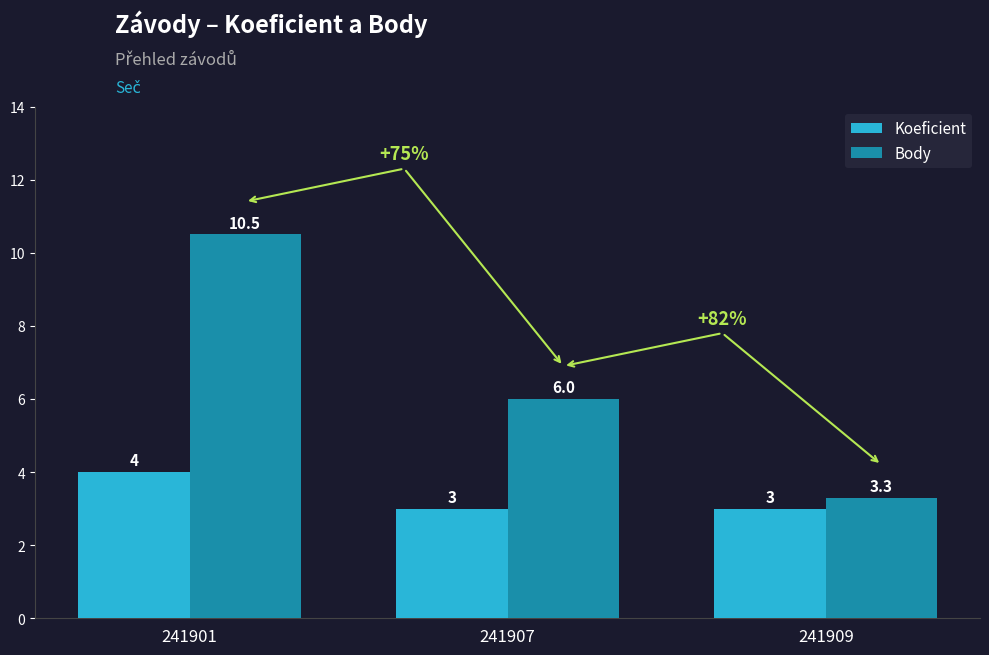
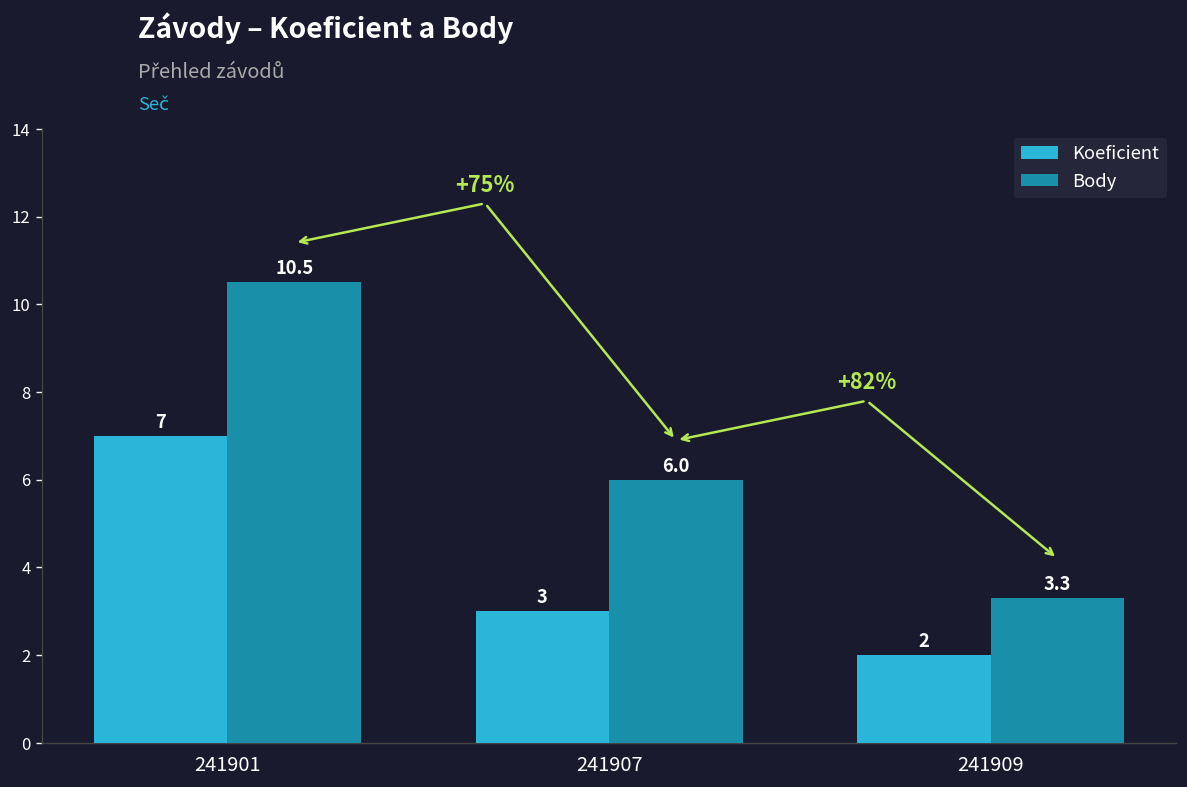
  {
    "Koeficient": {
-     "241901": 4,
+     "241901": 7,
      "241907": 3,
-     "241909": 3
+     "241909": 2
    },
    "Body": {
      "241901": 10.5,
      "241907": 6.0,
      "241909": 3.3
    }
  }
